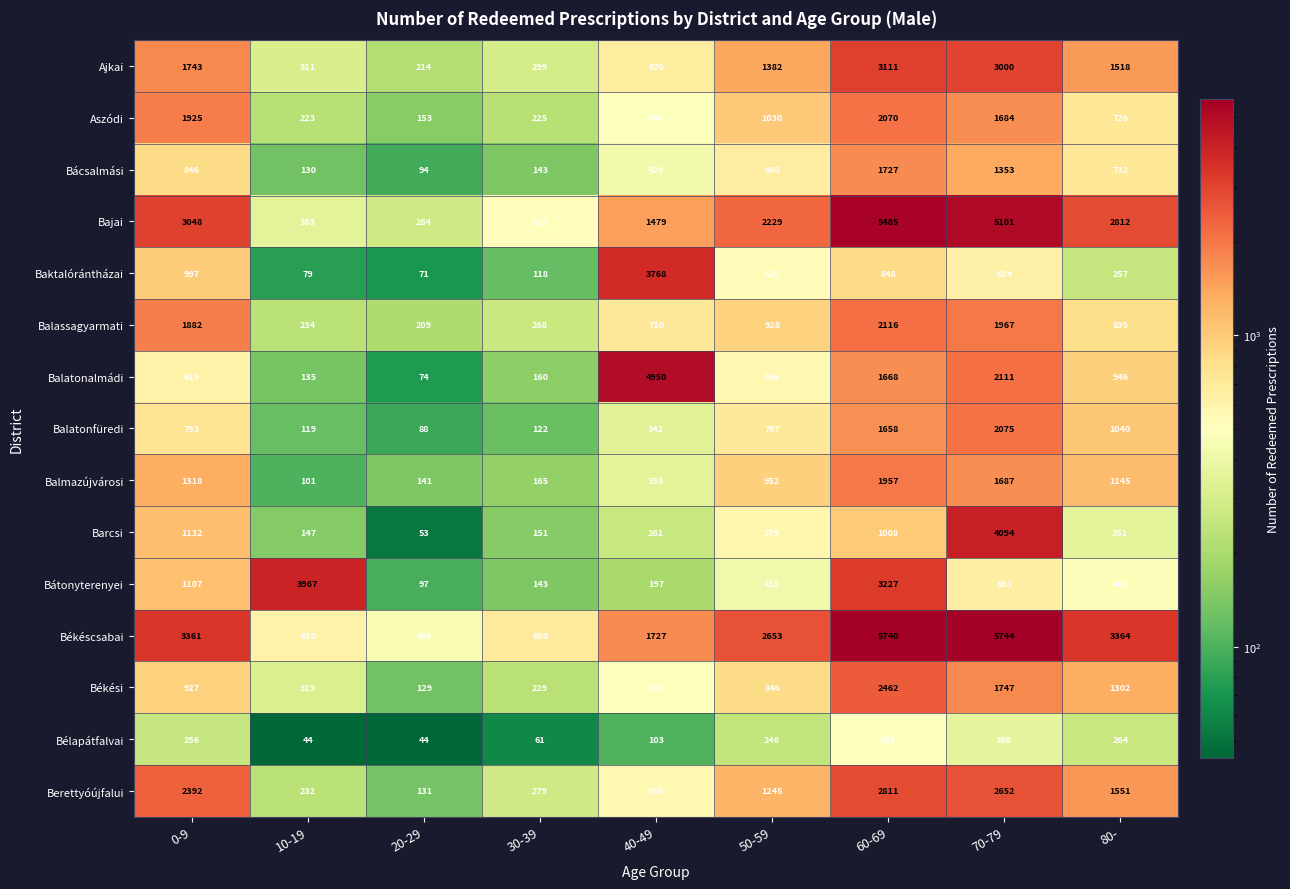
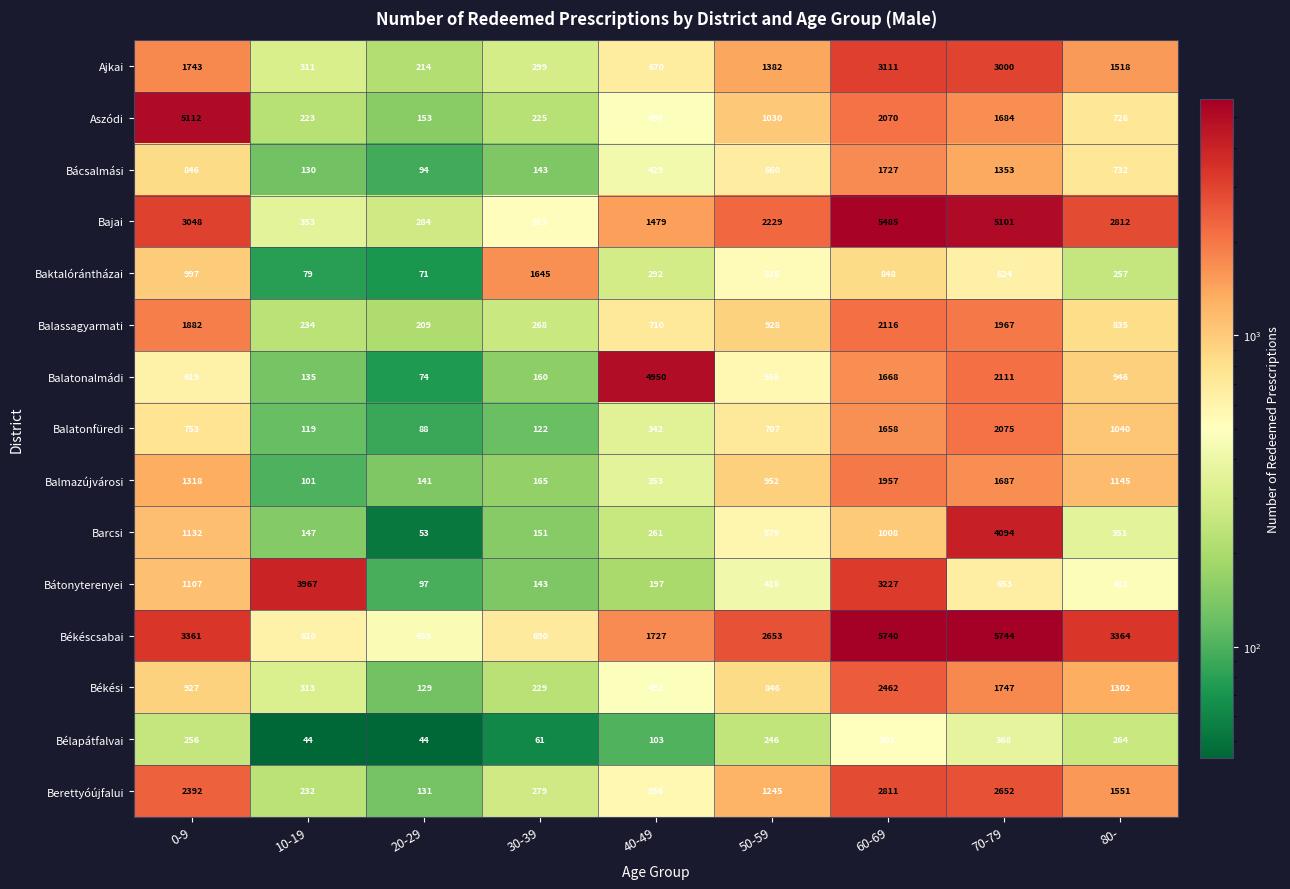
  {
    "Ajkai": {
      "0-9": 1743,
      "10-19": 311,
      "20-29": 214,
      "30-39": 299,
      "40-49": 670,
      "50-59": 1382,
      "60-69": 3111,
      "70-79": 3000,
      "80-": 1518
    },
    "Aszódi": {
-     "0-9": 1925,
+     "0-9": 5112,
      "10-19": 223,
      "20-29": 153,
      "30-39": 225,
      "40-49": 490,
      "50-59": 1030,
      "60-69": 2070,
      "70-79": 1684,
      "80-": 726
    },
    "Bácsalmási": {
      "0-9": 846,
      "10-19": 130,
      "20-29": 94,
      "30-39": 143,
      "40-49": 429,
      "50-59": 660,
      "60-69": 1727,
      "70-79": 1353,
      "80-": 732
    },
    "Bajai": {
      "0-9": 3048,
      "10-19": 353,
      "20-29": 284,
      "30-39": 513,
      "40-49": 1479,
      "50-59": 2229,
      "60-69": 5485,
      "70-79": 5101,
      "80-": 2812
    },
    "Baktalórántházai": {
      "0-9": 997,
      "10-19": 79,
      "20-29": 71,
-     "30-39": 118,
-     "40-49": 3768,
+     "30-39": 1645,
+     "40-49": 292,
      "50-59": 525,
      "60-69": 848,
      "70-79": 624,
      "80-": 257
    },
    "Balassagyarmati": {
      "0-9": 1882,
      "10-19": 234,
      "20-29": 209,
      "30-39": 268,
      "40-49": 710,
      "50-59": 928,
      "60-69": 2116,
      "70-79": 1967,
      "80-": 835
    },
    "Balatonalmádi": {
      "0-9": 619,
      "10-19": 135,
      "20-29": 74,
      "30-39": 160,
      "40-49": 4950,
      "50-59": 556,
      "60-69": 1668,
      "70-79": 2111,
      "80-": 946
    },
    "Balatonfüredi": {
      "0-9": 753,
      "10-19": 119,
      "20-29": 88,
      "30-39": 122,
      "40-49": 342,
      "50-59": 707,
      "60-69": 1658,
      "70-79": 2075,
      "80-": 1040
    },
    "Balmazújvárosi": {
      "0-9": 1318,
      "10-19": 101,
      "20-29": 141,
      "30-39": 165,
      "40-49": 353,
      "50-59": 952,
      "60-69": 1957,
      "70-79": 1687,
      "80-": 1145
    },
    "Barcsi": {
      "0-9": 1132,
      "10-19": 147,
      "20-29": 53,
      "30-39": 151,
      "40-49": 261,
      "50-59": 579,
      "60-69": 1008,
      "70-79": 4094,
      "80-": 351
    },
    "Bátonyterenyei": {
      "0-9": 1107,
      "10-19": 3967,
      "20-29": 97,
      "30-39": 143,
      "40-49": 197,
      "50-59": 418,
      "60-69": 3227,
      "70-79": 653,
      "80-": 481
    },
    "Békéscsabai": {
      "0-9": 3361,
      "10-19": 610,
      "20-29": 459,
      "30-39": 690,
      "40-49": 1727,
      "50-59": 2653,
      "60-69": 5740,
      "70-79": 5744,
      "80-": 3364
    },
    "Békési": {
      "0-9": 927,
      "10-19": 313,
      "20-29": 129,
      "30-39": 229,
      "40-49": 492,
      "50-59": 846,
      "60-69": 2462,
      "70-79": 1747,
      "80-": 1302
    },
    "Bélapátfalvai": {
      "0-9": 256,
      "10-19": 44,
      "20-29": 44,
      "30-39": 61,
      "40-49": 103,
      "50-59": 246,
      "60-69": 501,
      "70-79": 368,
      "80-": 264
    },
    "Berettyóújfalui": {
      "0-9": 2392,
      "10-19": 232,
      "20-29": 131,
      "30-39": 279,
      "40-49": 556,
      "50-59": 1245,
      "60-69": 2811,
      "70-79": 2652,
      "80-": 1551
    }
  }
